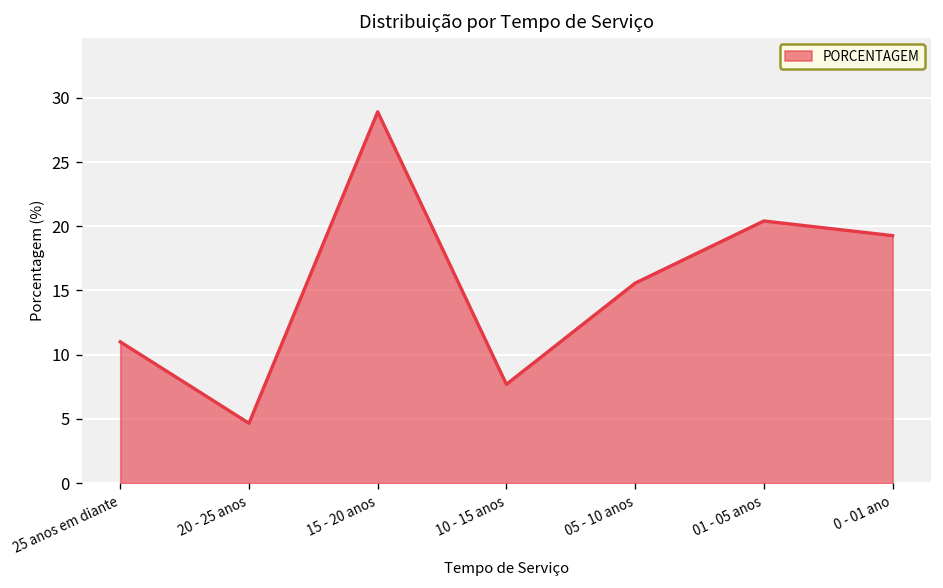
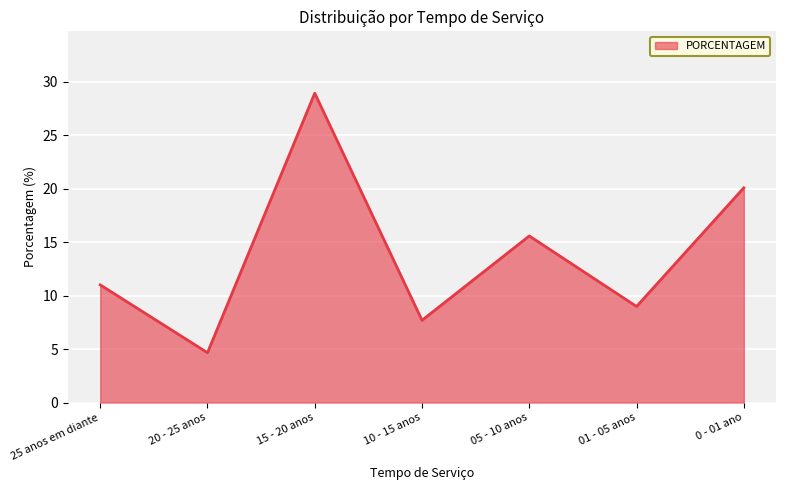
  {
    "25 anos em diante": 11.0,
    "20 - 25 anos": 4.7,
    "15 - 20 anos": 28.9,
    "10 - 15 anos": 7.7,
    "05 - 10 anos": 15.6,
-   "01 - 05 anos": 20.4,
-   "0 - 01 ano": 19.3
+   "01 - 05 anos": 9.0,
+   "0 - 01 ano": 20.1
  }
